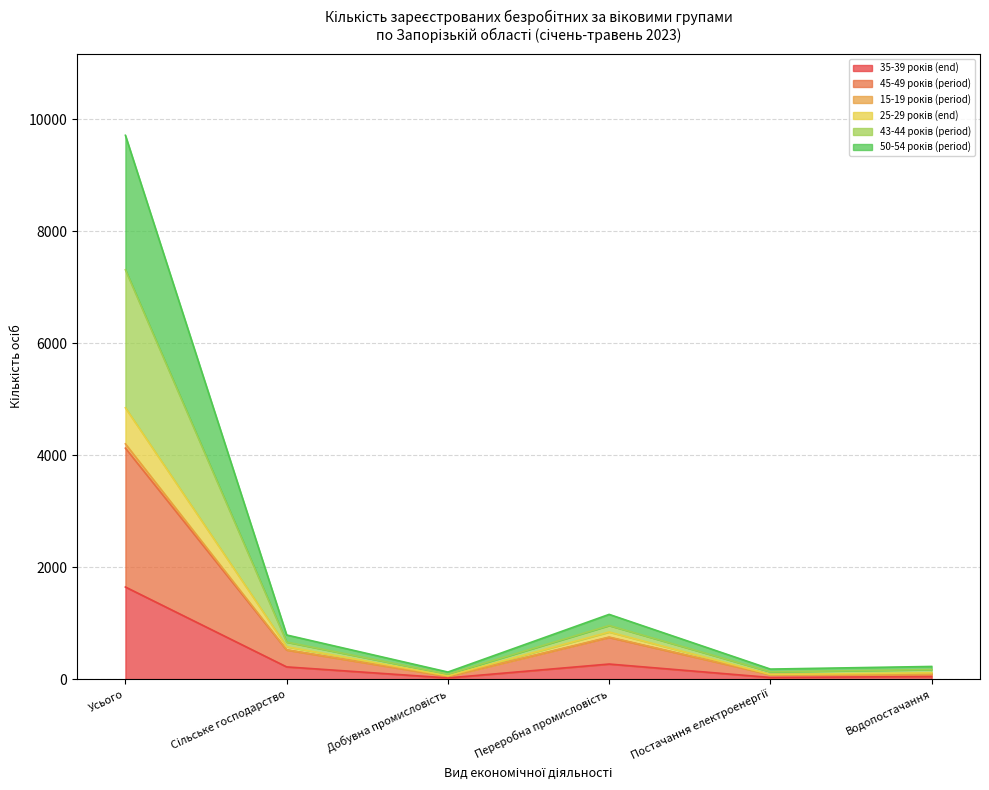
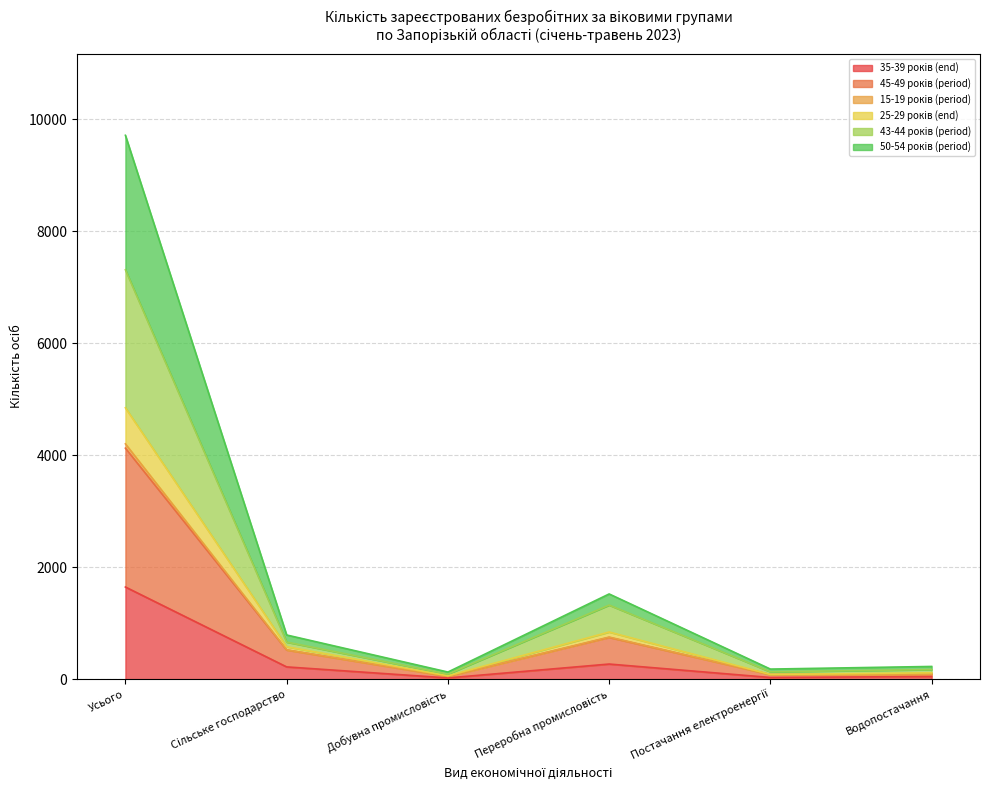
  {
    "43-44 років (period)": {
      "Усього": 2500,
      "Сільське господарство": 100,
-     "Переробна промисловість": 100,
+     "Переробна промисловість": 500,
      "Постачання електроенергії": 0,
      "Водопостачання": 100
    },
    "50-54 років (period)": {
      "Усього": 2400,
      "Сільське господарство": 100,
      "Переробна промисловість": 200,
      "Постачання електроенергії": 0,
      "Водопостачання": 100
    }
  }
